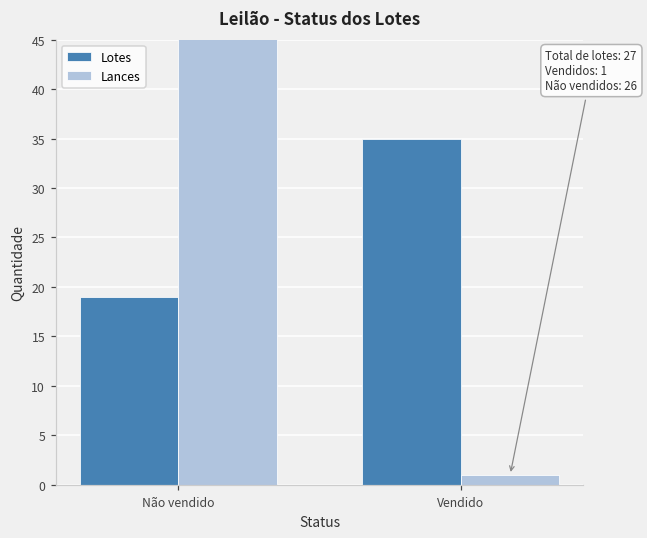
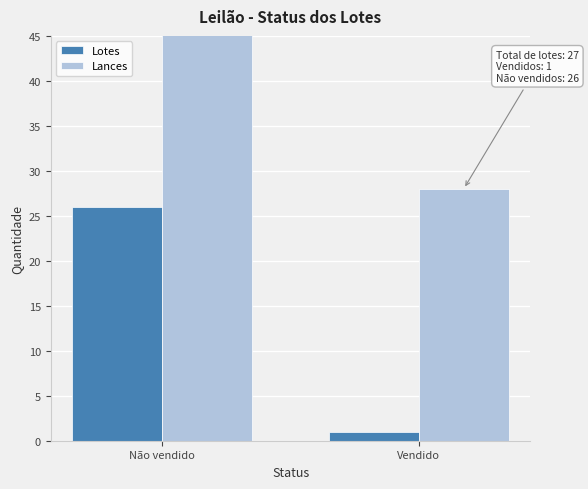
  {
    "Lotes": {
-     "Não vendido": 19,
-     "Vendido": 35
+     "Não vendido": 26,
+     "Vendido": 1
    },
    "Lances": {
-     "Vendido": 1
+     "Vendido": 28
    }
  }
